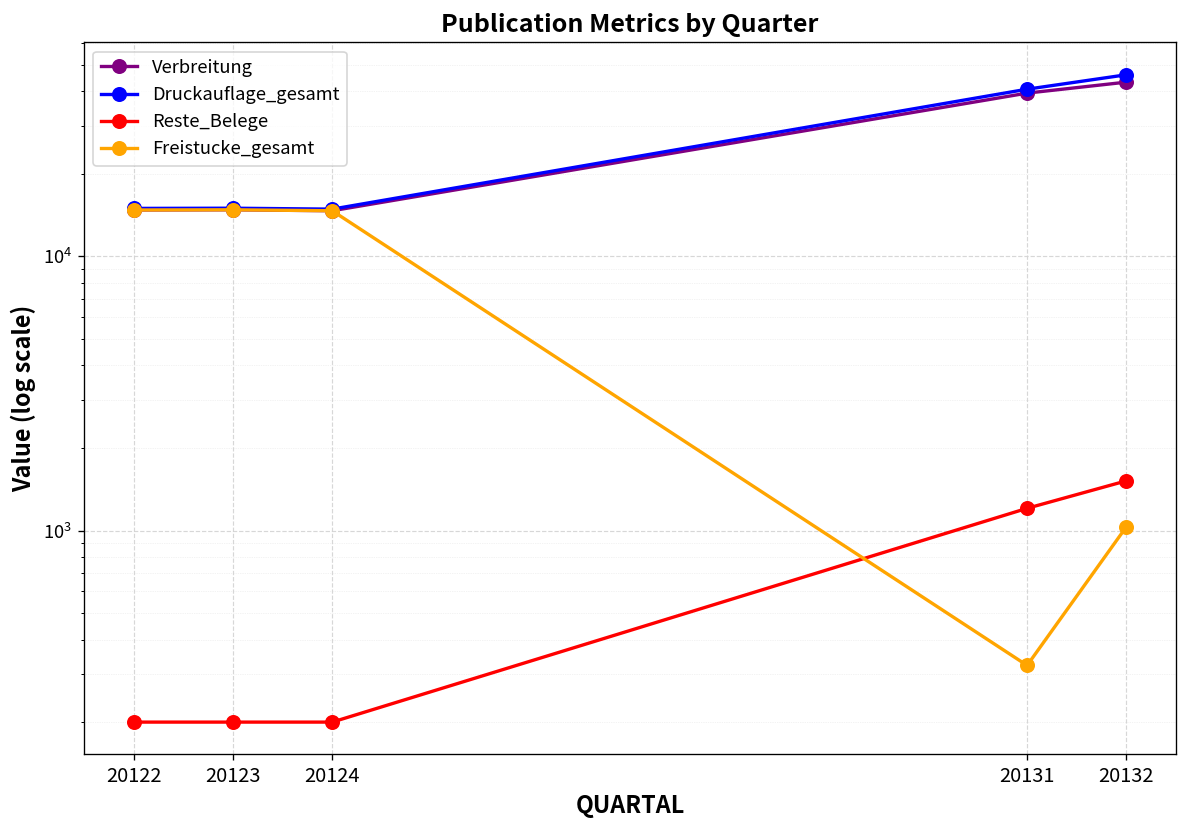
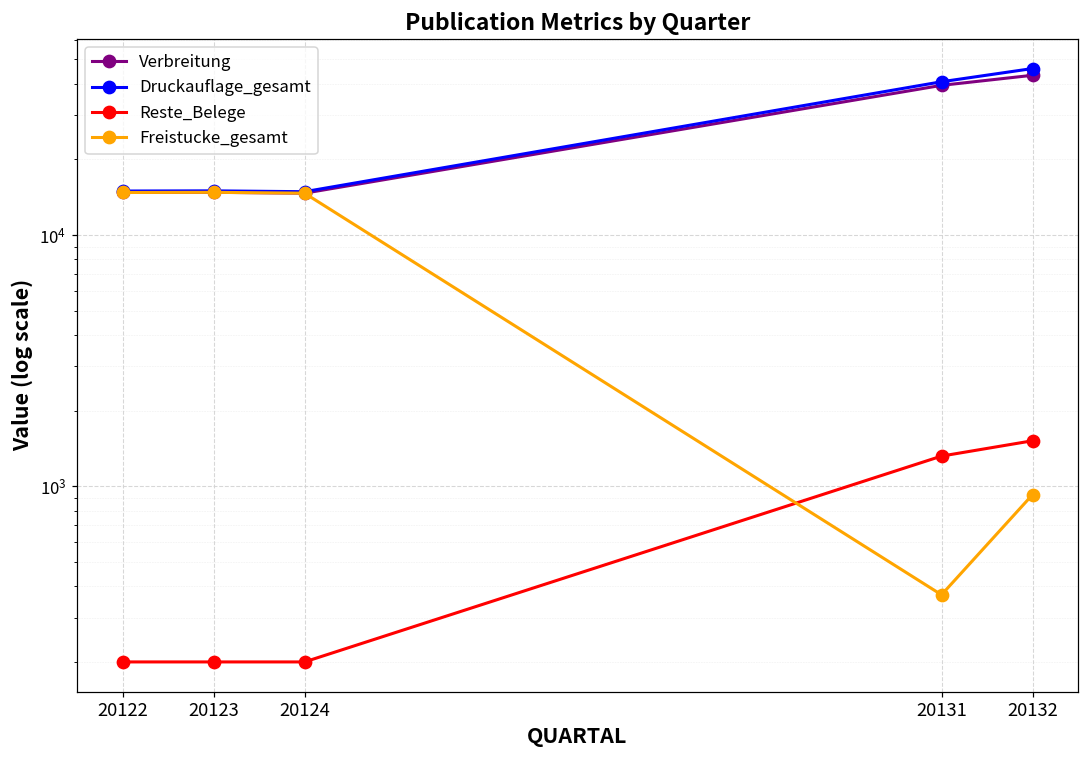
  {
    "Verbreitung": {
      "20131": 39000,
      "20132": 43000
    },
    "Druckauflage_gesamt": {
      "20131": 41000,
      "20132": 46000
    },
    "Reste_Belege": {
      "20122": 200,
      "20123": 200,
      "20124": 200,
-     "20131": 1200,
+     "20131": 1300,
      "20132": 1500
    },
    "Freistucke_gesamt": {
-     "20131": 320,
-     "20132": 1000
+     "20131": 370,
+     "20132": 930
    }
  }
